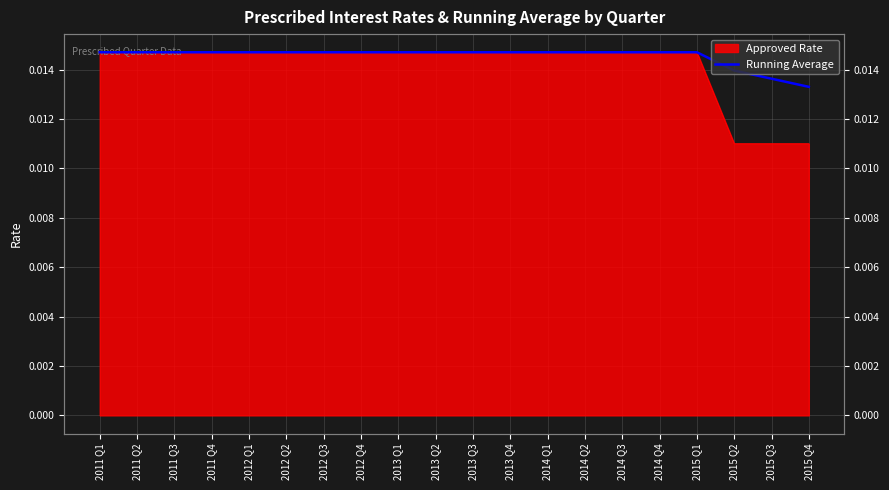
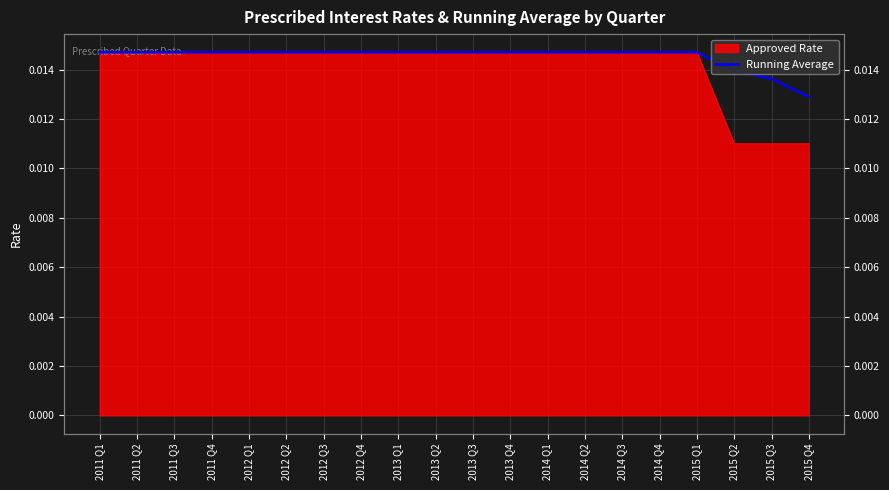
  {
    "Approved Rate": {
      "2015 Q2": 0.0110,
      "2015 Q3": 0.0110,
      "2015 Q4": 0.0110
    },
    "Running Average": {
      "2015 Q3": 0.0136,
-     "2015 Q4": 0.0133
+     "2015 Q4": 0.0129
    }
  }
